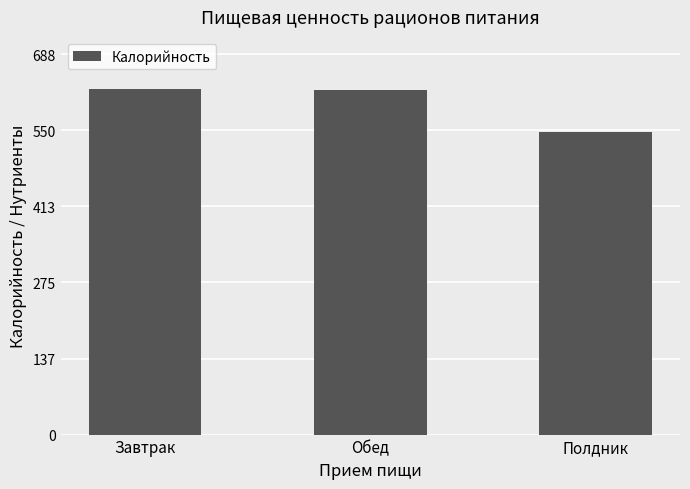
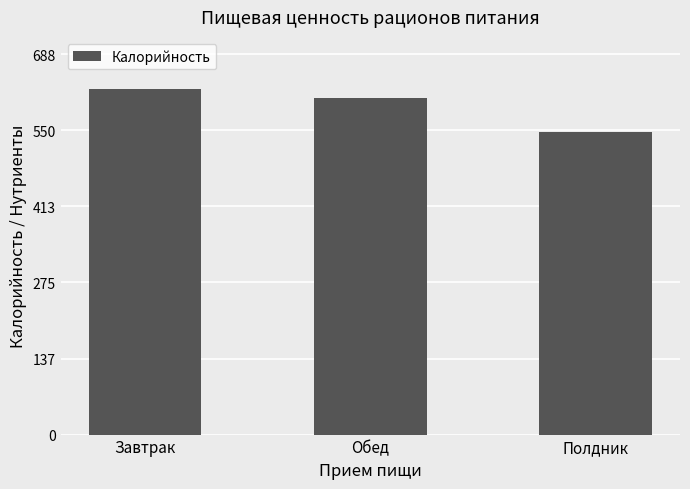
  {
    "Завтрак": 630,
-   "Обед": 620,
+   "Обед": 610,
    "Полдник": 550
  }
